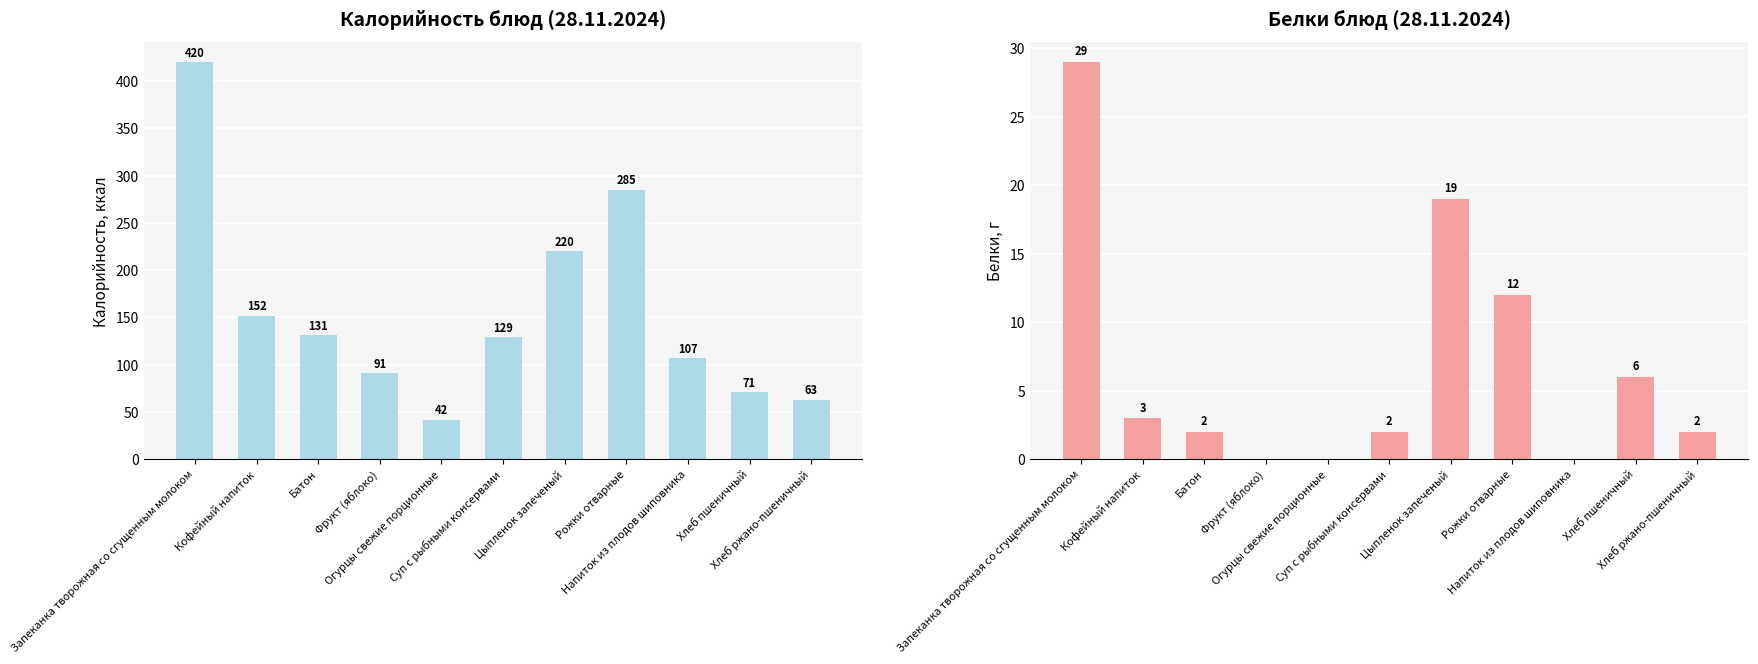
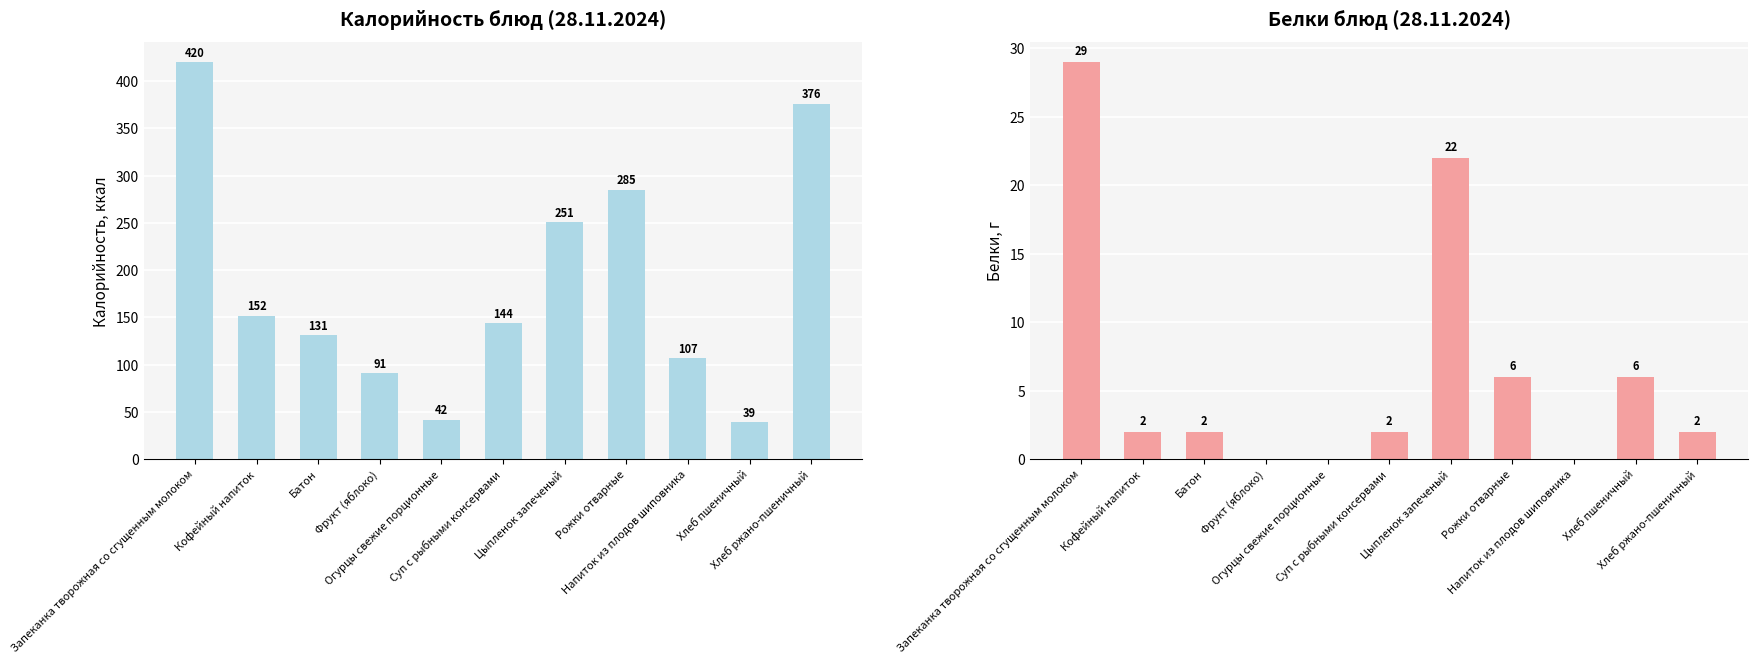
  {
    "Калорийность блюд (28.11.2024)": {
      "Запеканка творожная со сгущенным молоком": 420,
      "Кофейный напиток": 152,
      "Батон": 131,
      "Фрукт (яблоко)": 91,
      "Огурцы свежие порционные": 42,
-     "Суп с рыбными консервами": 129,
-     "Цыпленок запеченый": 220,
+     "Суп с рыбными консервами": 144,
+     "Цыпленок запеченый": 251,
      "Рожки отварные": 285,
      "Напиток из плодов шиповника": 107,
-     "Хлеб пшеничный": 71,
-     "Хлеб ржано-пшеничный": 63
+     "Хлеб пшеничный": 39,
+     "Хлеб ржано-пшеничный": 376
    },
    "Белки блюд (28.11.2024)": {
      "Запеканка творожная со сгущенным молоком": 29,
-     "Кофейный напиток": 3,
+     "Кофейный напиток": 2,
      "Батон": 2,
      "Суп с рыбными консервами": 2,
-     "Цыпленок запеченый": 19,
-     "Рожки отварные": 12,
+     "Цыпленок запеченый": 22,
+     "Рожки отварные": 6,
      "Хлеб пшеничный": 6,
      "Хлеб ржано-пшеничный": 2
    }
  }
